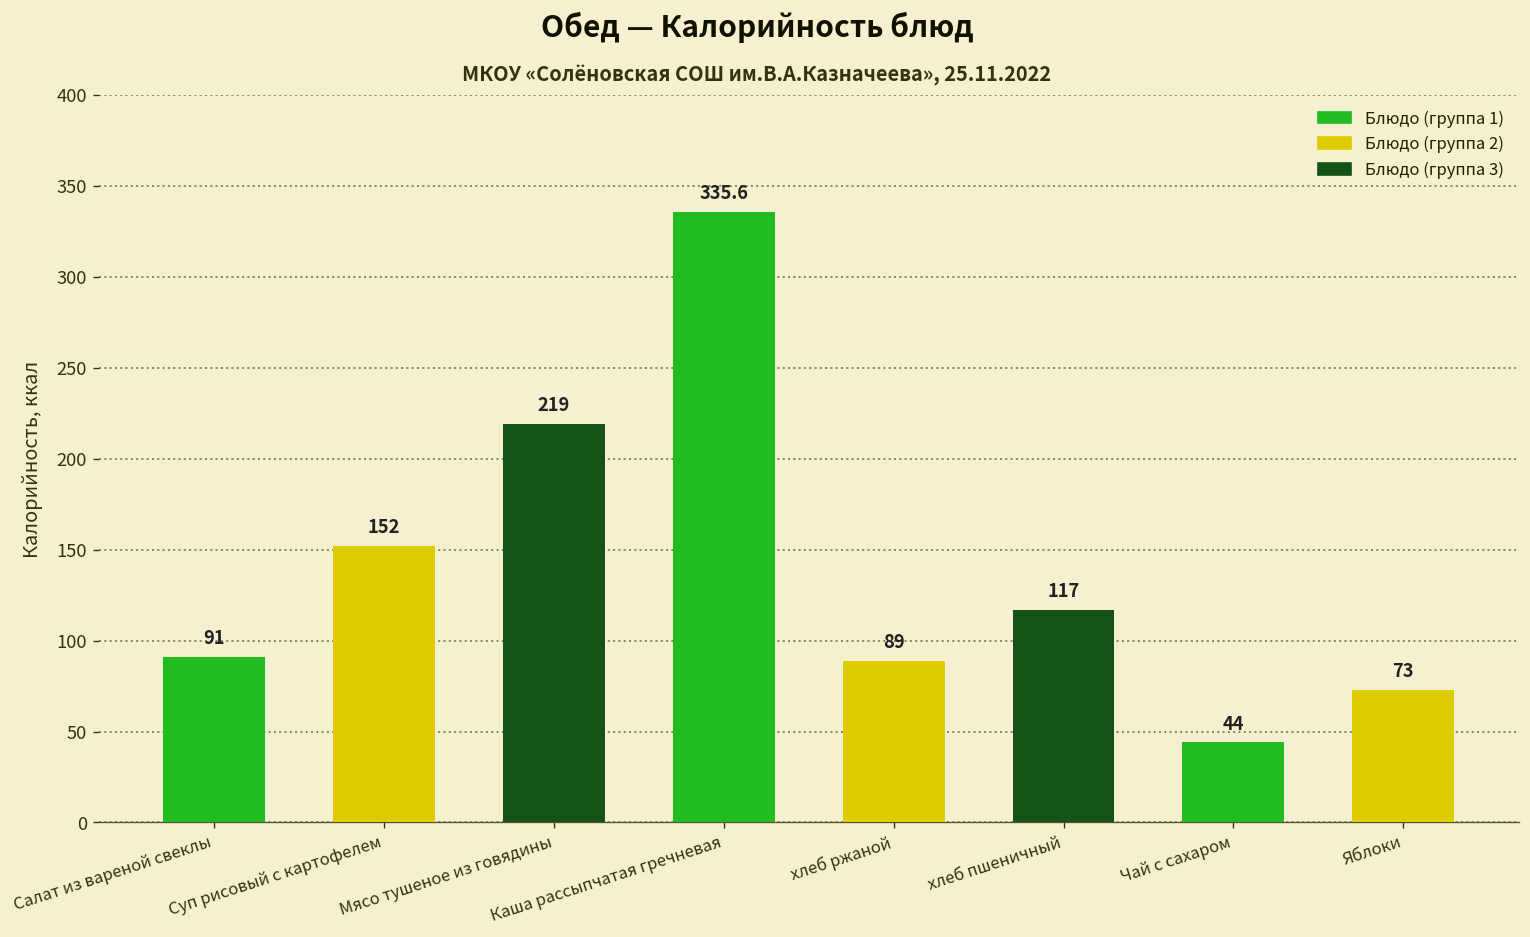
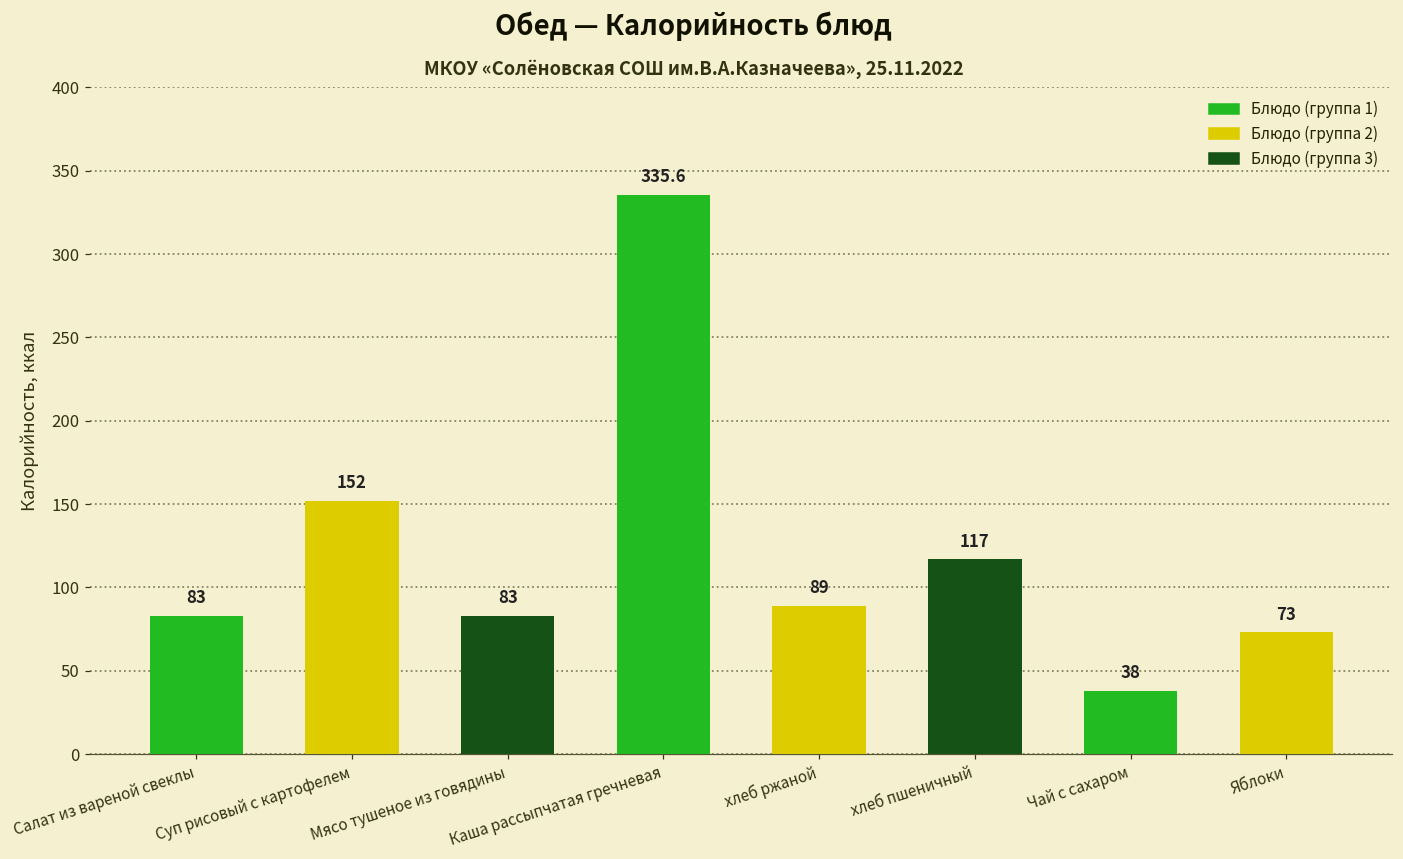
  {
-   "Салат из вареной свеклы": 91,
+   "Салат из вареной свеклы": 83,
    "Суп рисовый с картофелем": 152,
-   "Мясо тушеное из говядины": 219,
+   "Мясо тушеное из говядины": 83,
    "Каша рассыпчатая гречневая": 335.6,
    "хлеб ржаной": 89,
    "хлеб пшеничный": 117,
-   "Чай с сахаром": 44,
+   "Чай с сахаром": 38,
    "Яблоки": 73
  }
